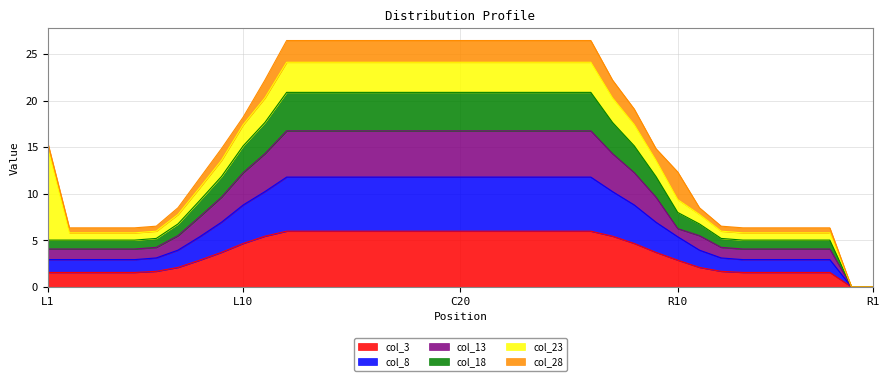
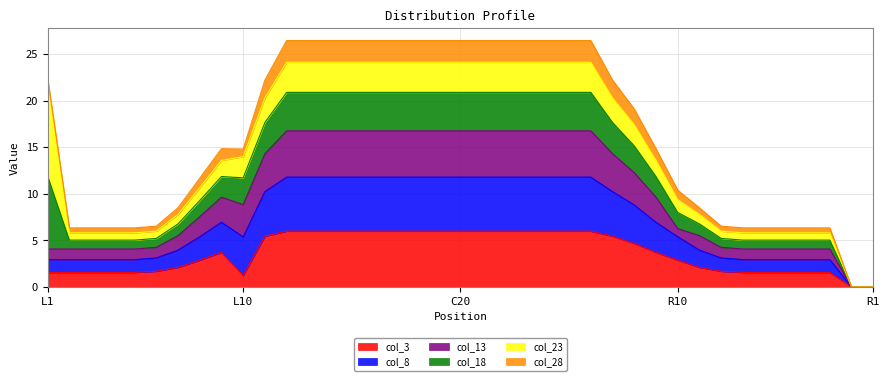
  {
    "col_3": {
      "L1": 2,
-     "L10": 5,
+     "L10": 1,
      "C20": 6,
      "R10": 3
    },
    "col_8": {
      "L1": 1,
      "L10": 4,
      "C20": 6,
      "R10": 3
    },
    "col_13": {
      "L1": 1,
      "L10": 3,
      "C20": 5,
      "R10": 1
    },
    "col_18": {
-     "L1": 1,
+     "L1": 8,
      "L10": 3,
      "C20": 4,
      "R10": 2
    },
    "col_23": {
      "L1": 10,
      "L10": 2,
      "C20": 3,
      "R10": 1
    },
    "col_28": {
      "L1": 1,
      "L10": 1,
      "C20": 2,
-     "R10": 3
+     "R10": 1
    }
  }
